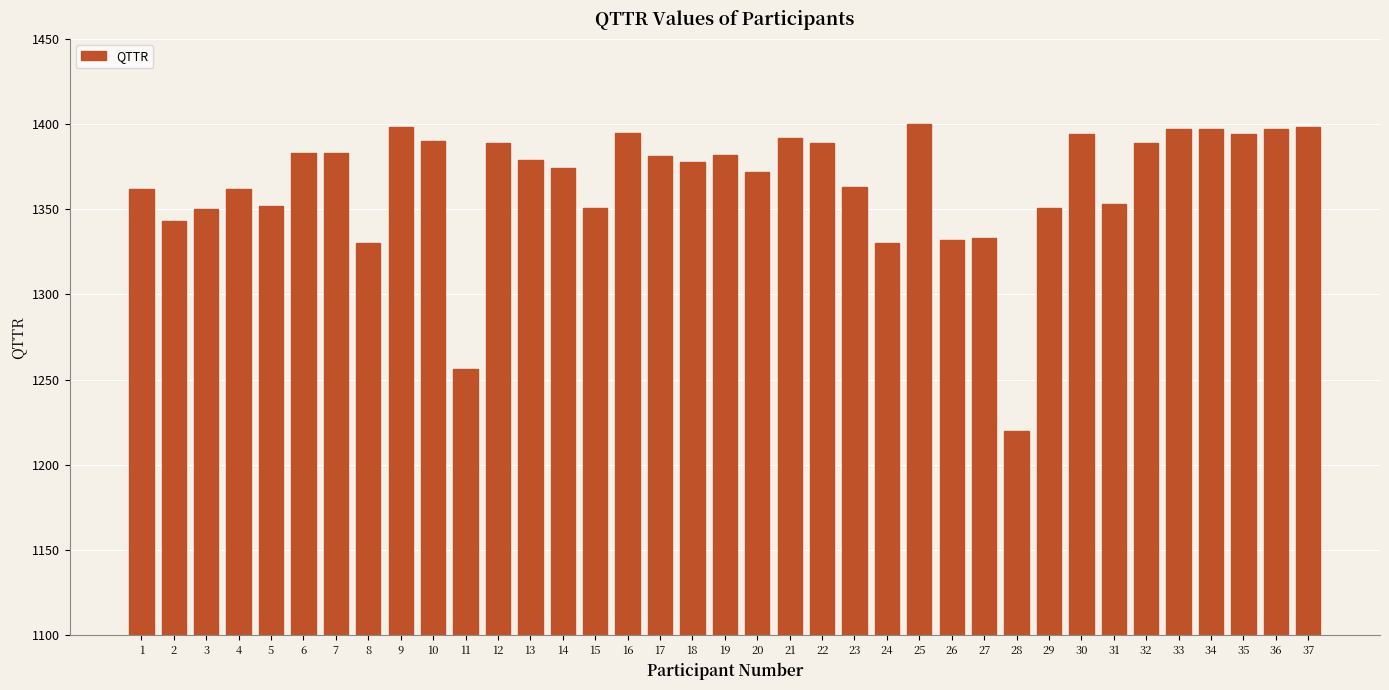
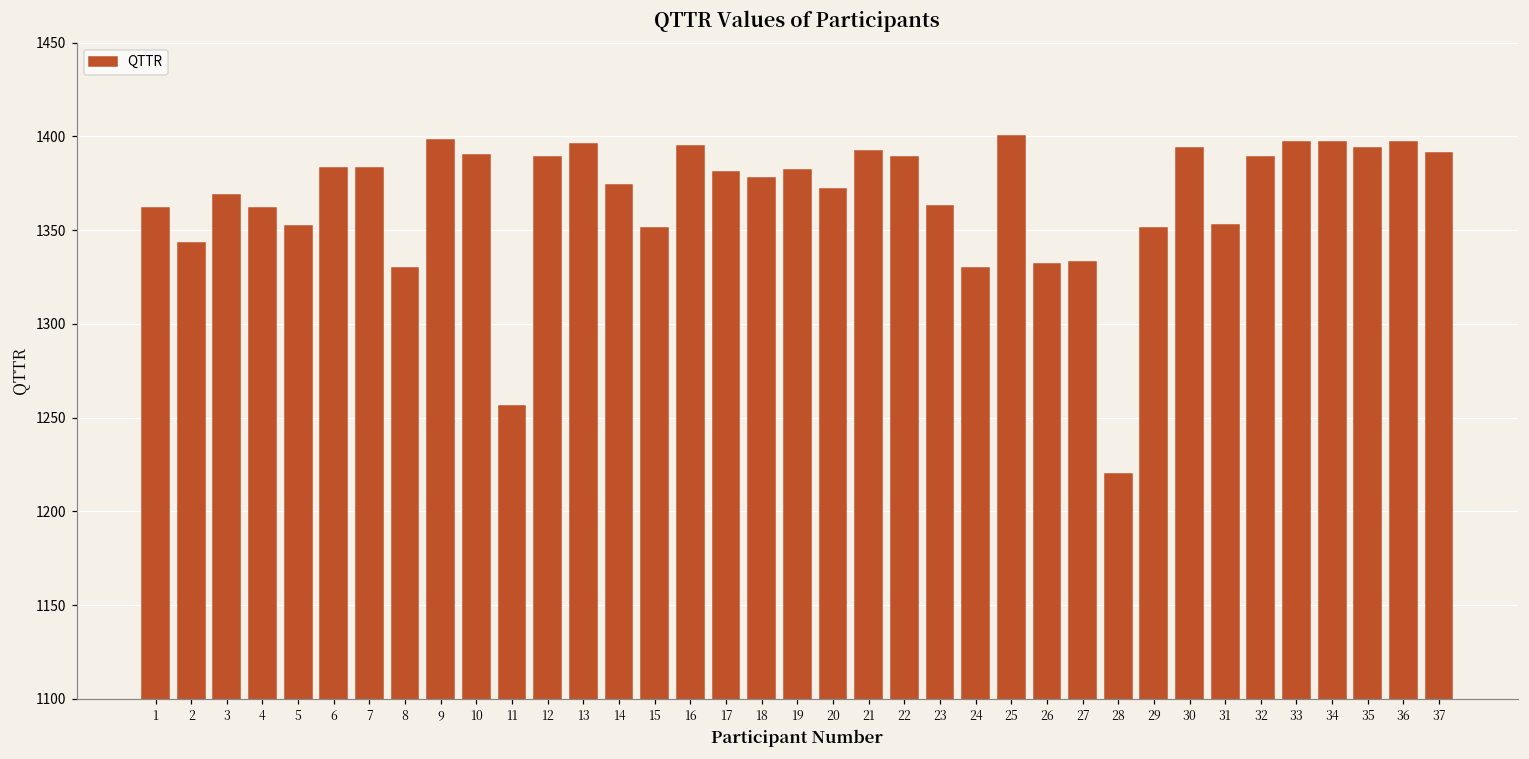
  {
    "1": 1362,
    "2": 1343,
-   "3": 1350,
+   "3": 1369,
    "4": 1362,
    "5": 1352,
    "6": 1383,
    "7": 1383,
    "8": 1330,
    "9": 1398,
    "10": 1390,
    "11": 1256,
    "12": 1389,
-   "13": 1379,
+   "13": 1396,
    "14": 1374,
    "15": 1351,
    "16": 1395,
    "17": 1381,
    "18": 1378,
    "19": 1382,
    "20": 1372,
    "21": 1392,
    "22": 1389,
    "23": 1363,
    "24": 1330,
    "25": 1400,
    "26": 1332,
    "27": 1333,
    "28": 1220,
    "29": 1351,
    "30": 1394,
    "31": 1353,
    "32": 1389,
    "33": 1397,
    "34": 1397,
    "35": 1394,
    "36": 1397,
-   "37": 1398
+   "37": 1391
  }
